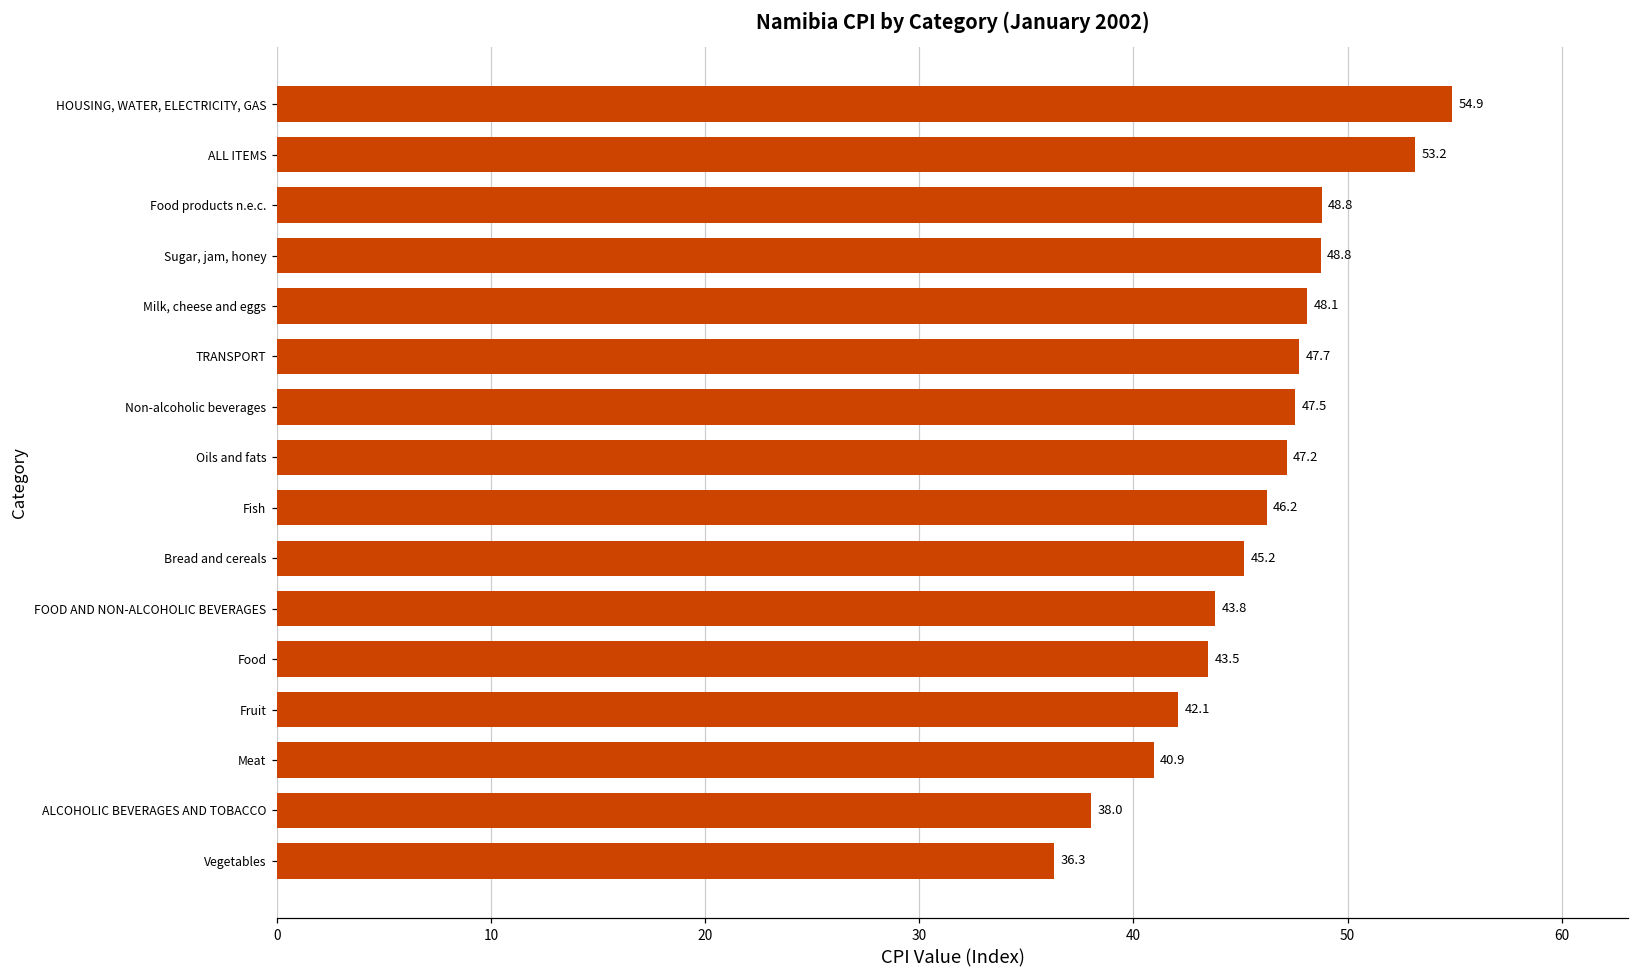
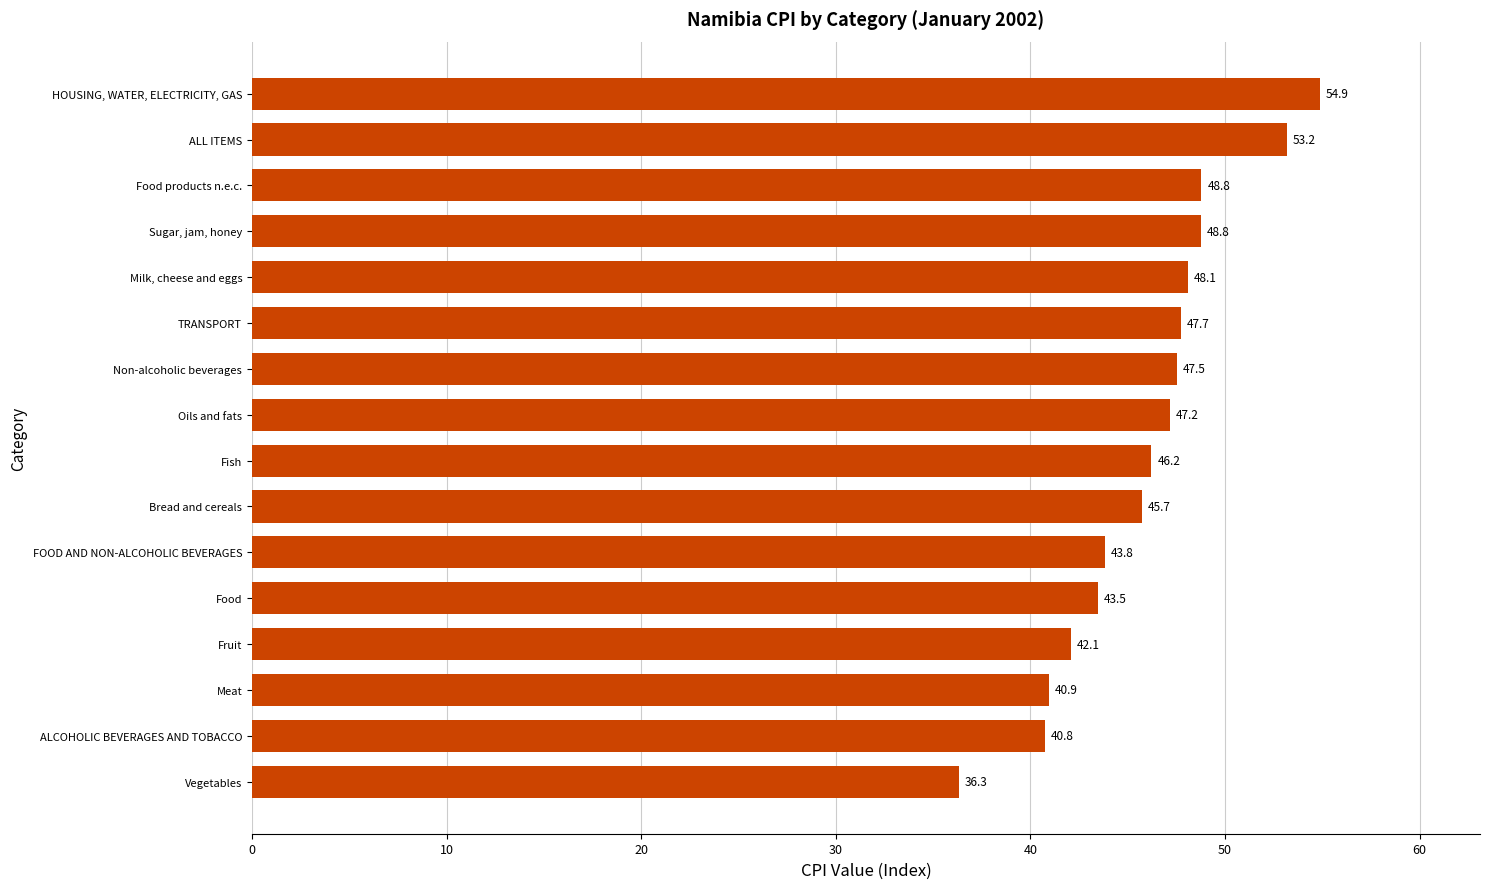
  {
    "HOUSING, WATER, ELECTRICITY, GAS": 54.9,
    "ALL ITEMS": 53.2,
    "Food products n.e.c.": 48.8,
    "Sugar, jam, honey": 48.8,
    "Milk, cheese and eggs": 48.1,
    "TRANSPORT": 47.7,
    "Non-alcoholic beverages": 47.5,
    "Oils and fats": 47.2,
    "Fish": 46.2,
-   "Bread and cereals": 45.2,
+   "Bread and cereals": 45.7,
    "FOOD AND NON-ALCOHOLIC BEVERAGES": 43.8,
    "Food": 43.5,
    "Fruit": 42.1,
    "Meat": 40.9,
-   "ALCOHOLIC BEVERAGES AND TOBACCO": 38.0,
+   "ALCOHOLIC BEVERAGES AND TOBACCO": 40.8,
    "Vegetables": 36.3
  }
